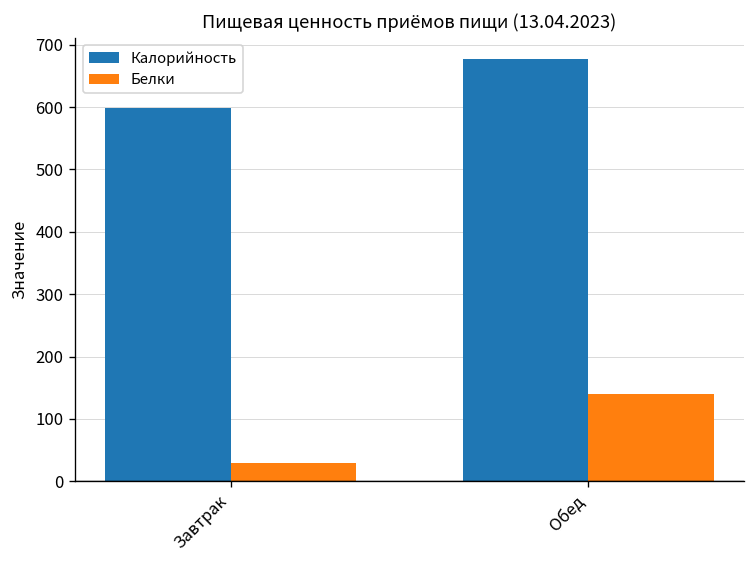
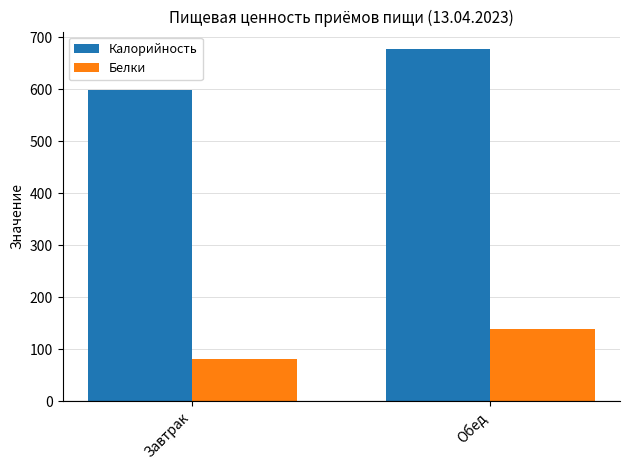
  {
    "Калорийность": {
      "Завтрак": 600,
      "Обед": 680
    },
    "Белки": {
-     "Завтрак": 30,
+     "Завтрак": 80,
      "Обед": 140
    }
  }
